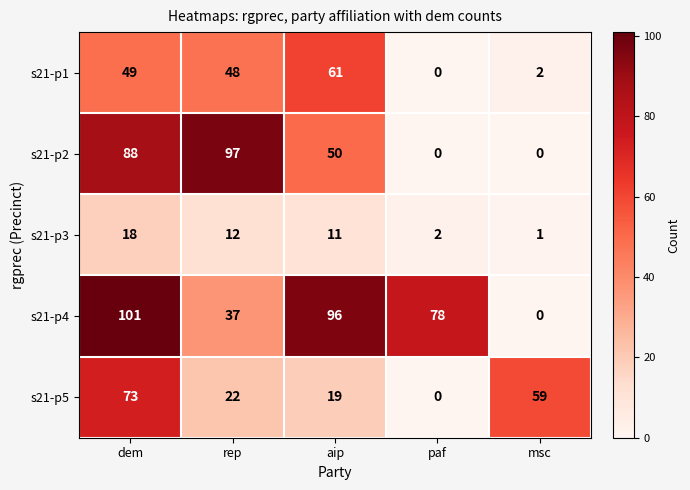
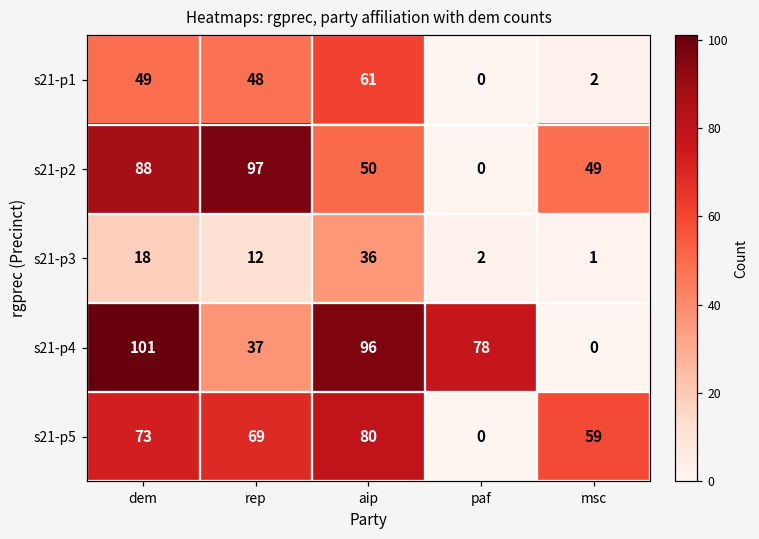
  {
    "s21-p1": {
      "dem": 49,
      "rep": 48,
      "aip": 61,
      "paf": 0,
      "msc": 2
    },
    "s21-p2": {
      "dem": 88,
      "rep": 97,
      "aip": 50,
      "paf": 0,
-     "msc": 0
+     "msc": 49
    },
    "s21-p3": {
      "dem": 18,
      "rep": 12,
-     "aip": 11,
+     "aip": 36,
      "paf": 2,
      "msc": 1
    },
    "s21-p4": {
      "dem": 101,
      "rep": 37,
      "aip": 96,
      "paf": 78,
      "msc": 0
    },
    "s21-p5": {
      "dem": 73,
-     "rep": 22,
-     "aip": 19,
+     "rep": 69,
+     "aip": 80,
      "paf": 0,
      "msc": 59
    }
  }
